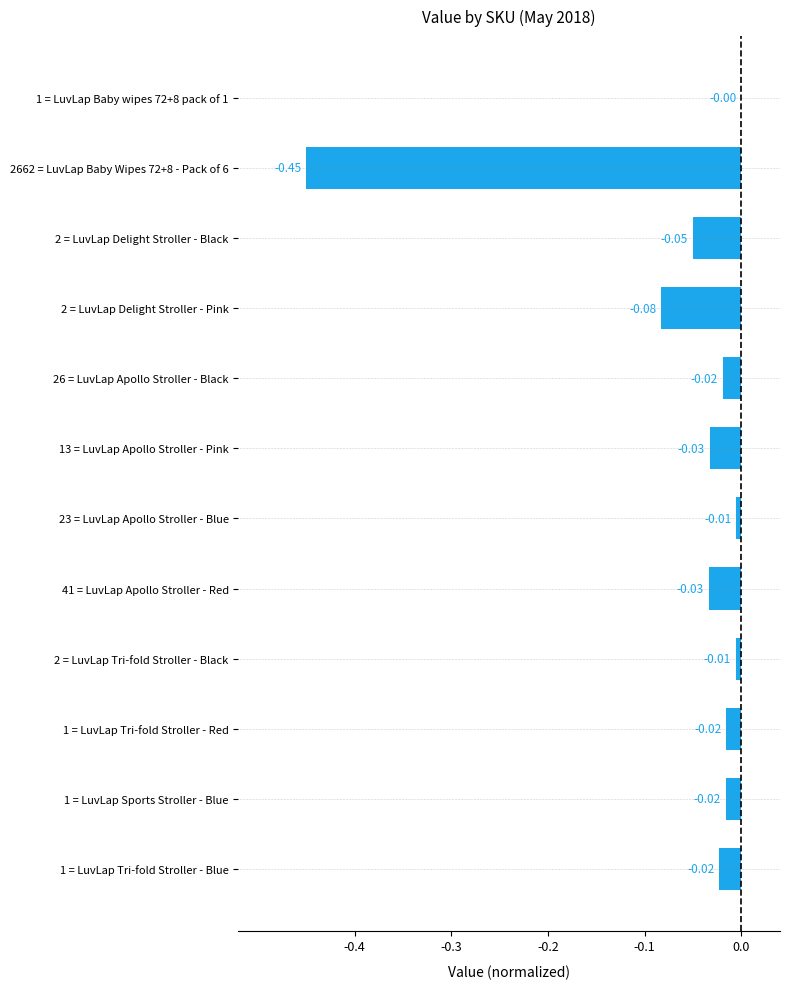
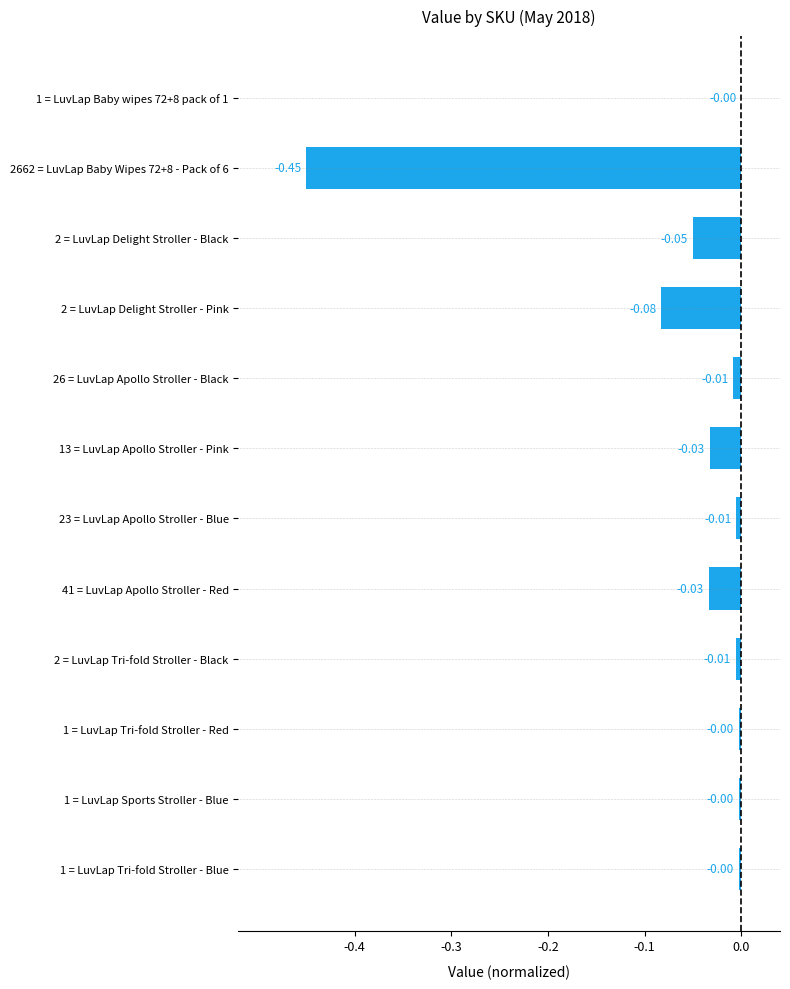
  {
    "1 = LuvLap Baby wipes 72+8 pack of 1": -0.00,
    "2662 = LuvLap Baby Wipes 72+8 - Pack of 6": -0.45,
    "2 = LuvLap Delight Stroller - Black": -0.05,
    "2 = LuvLap Delight Stroller - Pink": -0.08,
-   "26 = LuvLap Apollo Stroller - Black": -0.02,
+   "26 = LuvLap Apollo Stroller - Black": -0.01,
    "13 = LuvLap Apollo Stroller - Pink": -0.03,
    "23 = LuvLap Apollo Stroller - Blue": -0.01,
    "41 = LuvLap Apollo Stroller - Red": -0.03,
    "2 = LuvLap Tri-fold Stroller - Black": -0.01,
-   "1 = LuvLap Tri-fold Stroller - Red": -0.02,
-   "1 = LuvLap Sports Stroller - Blue": -0.02,
-   "1 = LuvLap Tri-fold Stroller - Blue": -0.02
+   "1 = LuvLap Tri-fold Stroller - Red": -0.00,
+   "1 = LuvLap Sports Stroller - Blue": -0.00,
+   "1 = LuvLap Tri-fold Stroller - Blue": -0.00
  }
